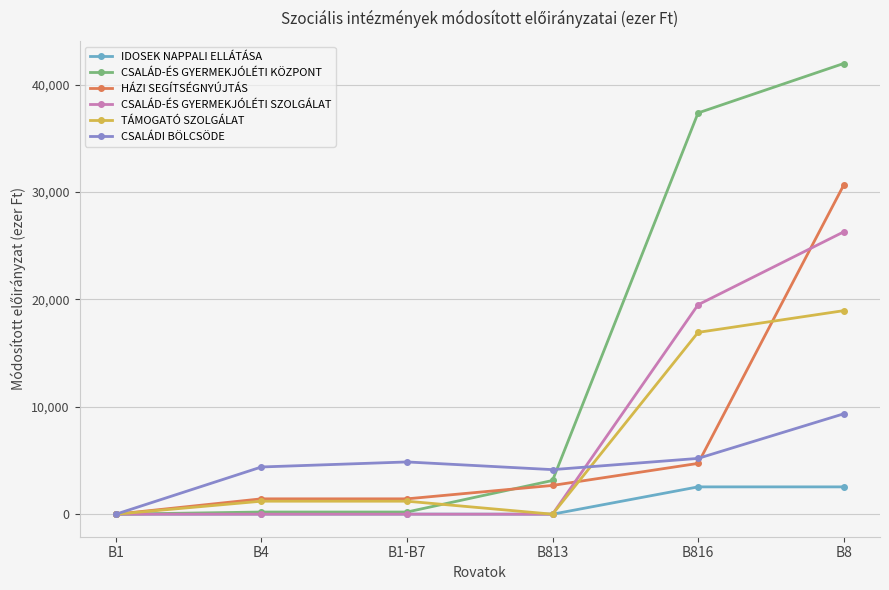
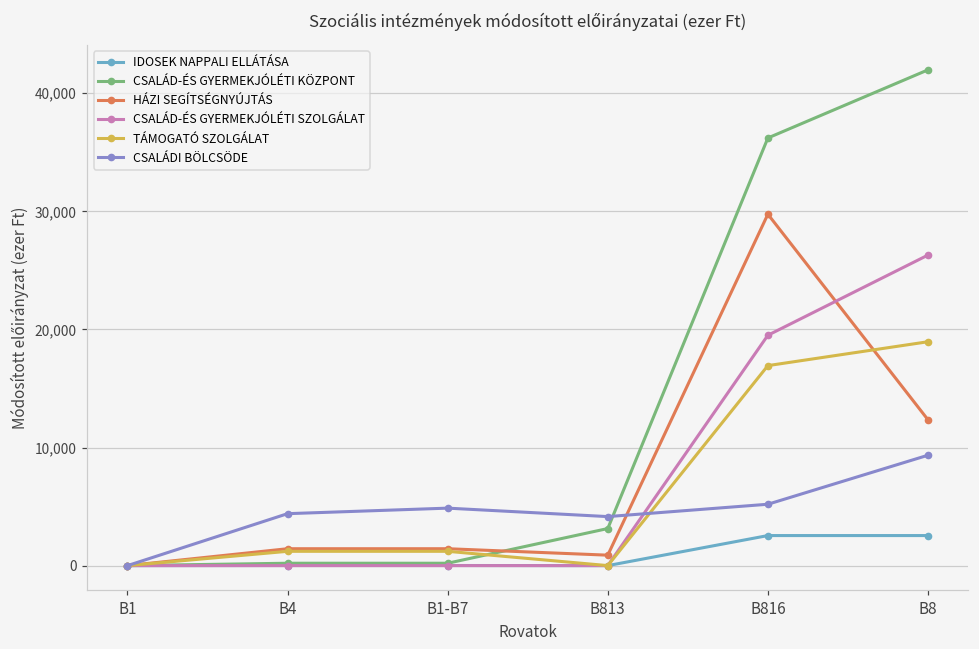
  {
    "CSALÁD-ÉS GYERMEKJÓLÉTI KÖZPONT": {
      "B813": "3,100",
-     "B816": "37,400",
+     "B816": "36,200",
      "B8": "42,000"
    },
    "HÁZI SEGÍTSÉGNYÚJTÁS": {
-     "B813": "2,700",
-     "B816": "4,700",
-     "B8": "30,600"
+     "B813": "900",
+     "B816": "29,800",
+     "B8": "12,300"
    },
    "CSALÁD-ÉS GYERMEKJÓLÉTI SZOLGÁLAT": {
      "B816": "19,500",
      "B8": "26,300"
    },
    "TÁMOGATÓ SZOLGÁLAT": {
      "B816": "16,900",
      "B8": "19,000"
    }
  }
